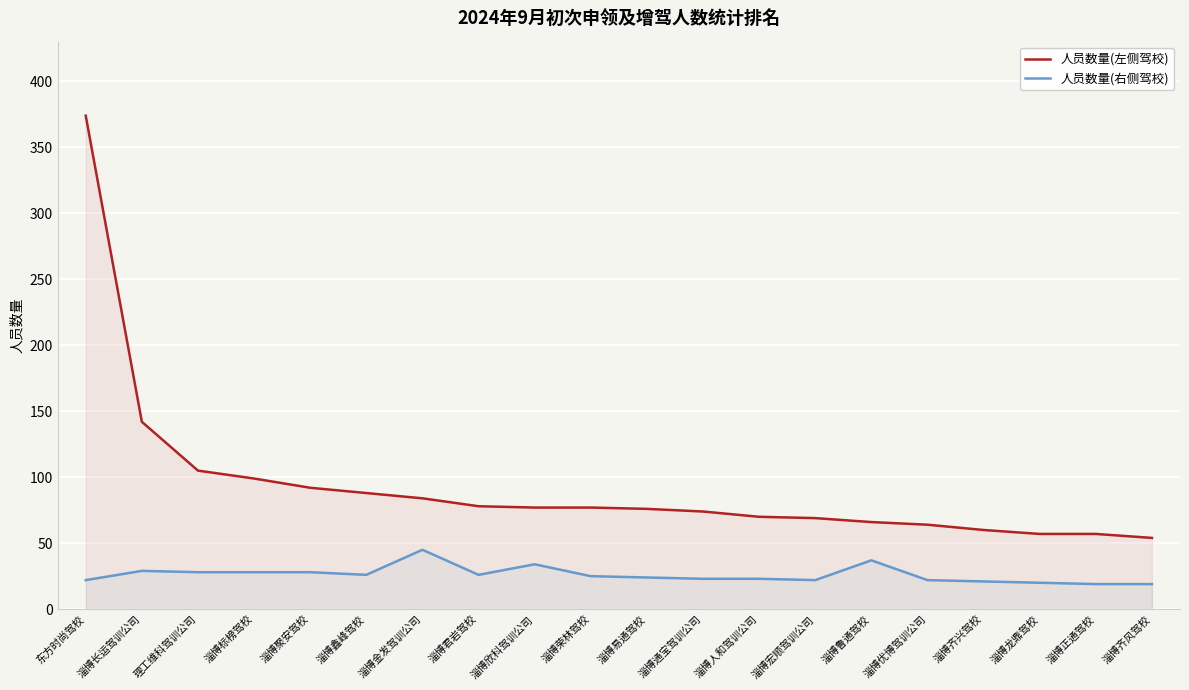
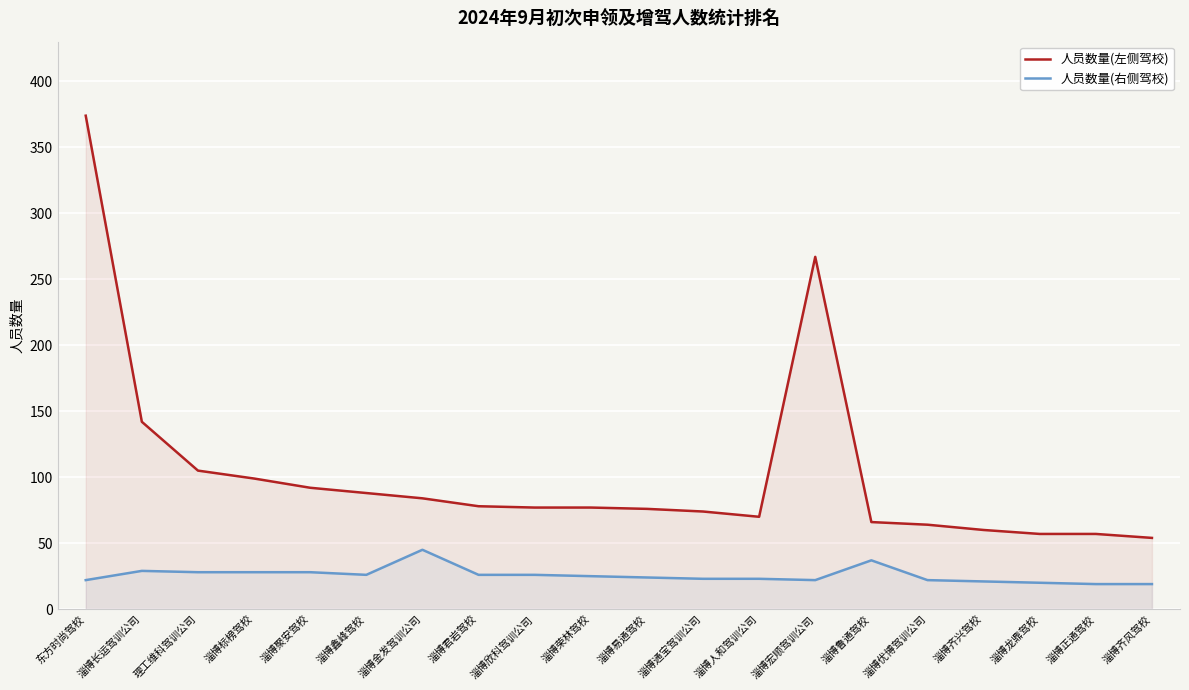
  {
    "人员数量(左侧驾校)": {
      "东方时尚驾校": 374,
      "淄博长运驾训公司": 142,
      "理工维科驾训公司": 105,
      "淄博标榜驾校": 99,
      "淄博聚安驾校": 92,
      "淄博鑫峰驾校": 88,
      "淄博金发驾训公司": 84,
      "淄博君岩驾校": 78,
      "淄博欣科驾训公司": 77,
      "淄博荣林驾校": 77,
      "淄博易通驾校": 76,
      "淄博通宝驾训公司": 74,
      "淄博人和驾训公司": 70,
-     "淄博宏顺驾训公司": 69,
+     "淄博宏顺驾训公司": 267,
      "淄博鲁通驾校": 66,
      "淄博优博驾训公司": 64,
      "淄博齐兴驾校": 60,
      "淄博龙鼎驾校": 57,
      "淄博正通驾校": 57,
      "淄博齐风驾校": 54
    },
    "人员数量(右侧驾校)": {
      "东方时尚驾校": 22,
      "淄博长运驾训公司": 29,
      "理工维科驾训公司": 28,
      "淄博标榜驾校": 28,
      "淄博聚安驾校": 28,
      "淄博鑫峰驾校": 26,
      "淄博金发驾训公司": 45,
      "淄博君岩驾校": 26,
-     "淄博欣科驾训公司": 34,
+     "淄博欣科驾训公司": 26,
      "淄博荣林驾校": 25,
      "淄博易通驾校": 24,
      "淄博通宝驾训公司": 23,
      "淄博人和驾训公司": 23,
      "淄博宏顺驾训公司": 22,
      "淄博鲁通驾校": 37,
      "淄博优博驾训公司": 22,
      "淄博齐兴驾校": 21,
      "淄博龙鼎驾校": 20,
      "淄博正通驾校": 19,
      "淄博齐风驾校": 19
    }
  }
